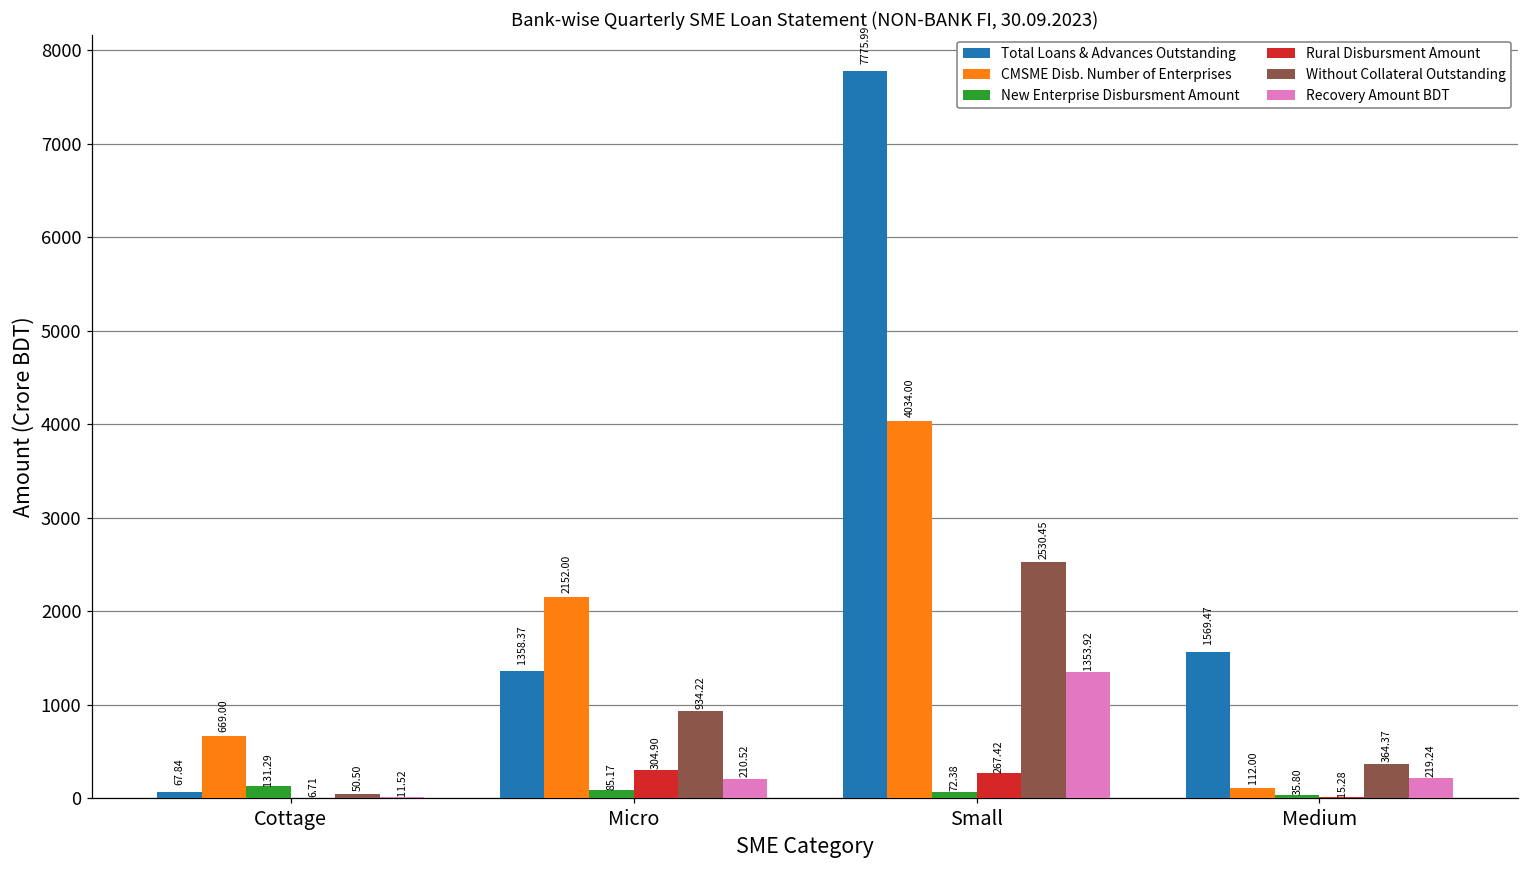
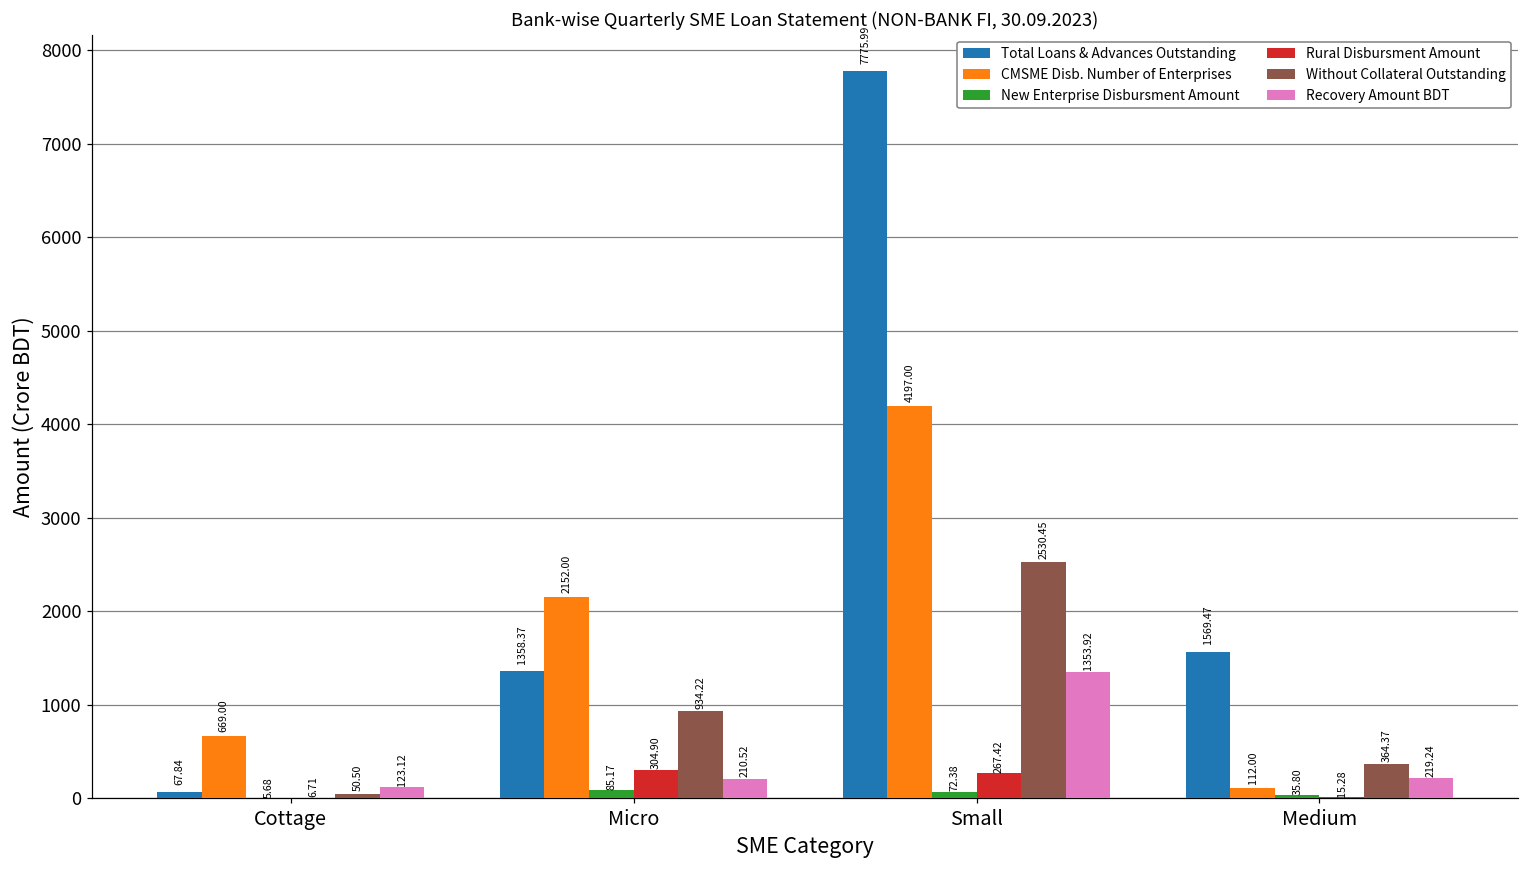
  {
    "Total Loans & Advances Outstanding": {
      "Cottage": 67.84,
      "Micro": 1358.37,
      "Small": 7775.99,
      "Medium": 1569.47
    },
    "CMSME Disb. Number of Enterprises": {
      "Cottage": 669.00,
      "Micro": 2152.00,
-     "Small": 4034.00,
+     "Small": 4197.00,
      "Medium": 112.00
    },
    "New Enterprise Disbursment Amount": {
-     "Cottage": 131.29,
+     "Cottage": 5.68,
      "Micro": 85.17,
      "Small": 72.38,
      "Medium": 35.80
    },
    "Rural Disbursment Amount": {
      "Cottage": 6.71,
      "Micro": 304.90,
      "Small": 267.42,
      "Medium": 15.28
    },
    "Without Collateral Outstanding": {
      "Cottage": 50.50,
      "Micro": 934.22,
      "Small": 2530.45,
      "Medium": 364.37
    },
    "Recovery Amount BDT": {
-     "Cottage": 11.52,
+     "Cottage": 123.12,
      "Micro": 210.52,
      "Small": 1353.92,
      "Medium": 219.24
    }
  }
